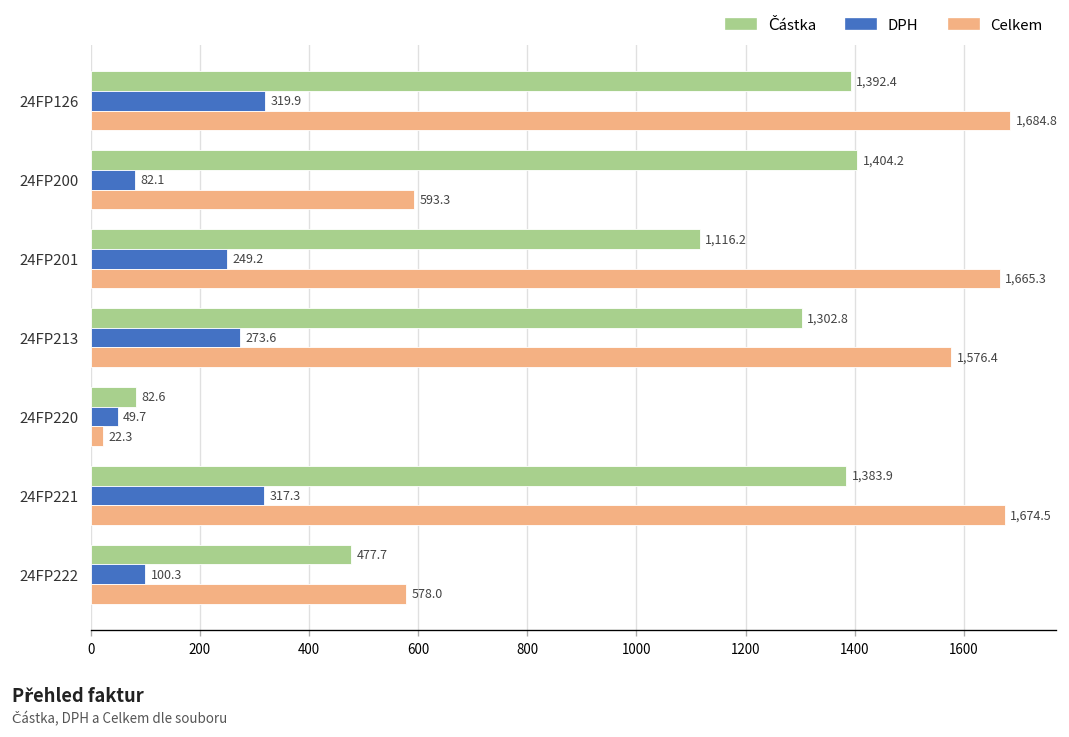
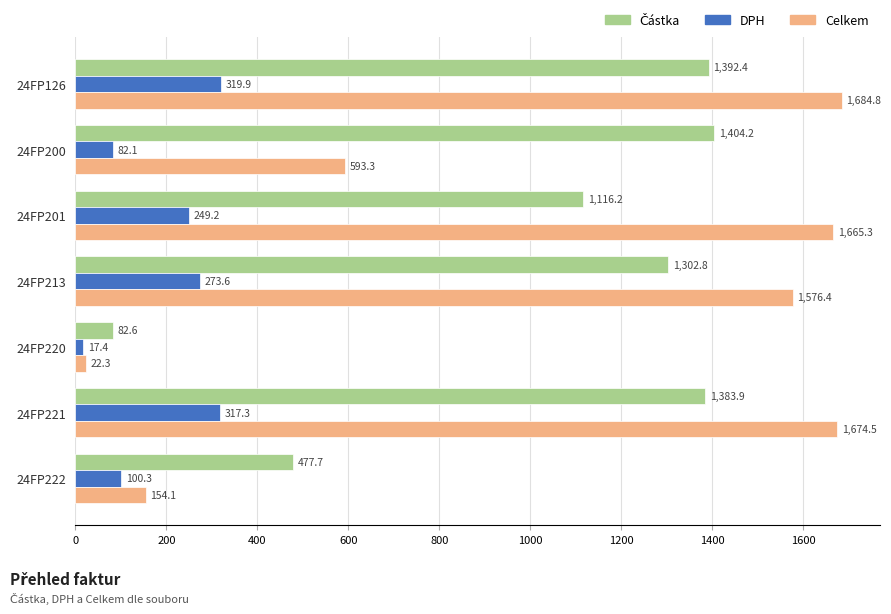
  {
    "Částka": {
      "24FP126": "1,392.4",
      "24FP200": "1,404.2",
      "24FP201": "1,116.2",
      "24FP213": "1,302.8",
      "24FP220": "82.6",
      "24FP221": "1,383.9",
      "24FP222": "477.7"
    },
    "DPH": {
      "24FP126": "319.9",
      "24FP200": "82.1",
      "24FP201": "249.2",
      "24FP213": "273.6",
-     "24FP220": "49.7",
+     "24FP220": "17.4",
      "24FP221": "317.3",
      "24FP222": "100.3"
    },
    "Celkem": {
      "24FP126": "1,684.8",
      "24FP200": "593.3",
      "24FP201": "1,665.3",
      "24FP213": "1,576.4",
      "24FP220": "22.3",
      "24FP221": "1,674.5",
-     "24FP222": "578.0"
+     "24FP222": "154.1"
    }
  }
